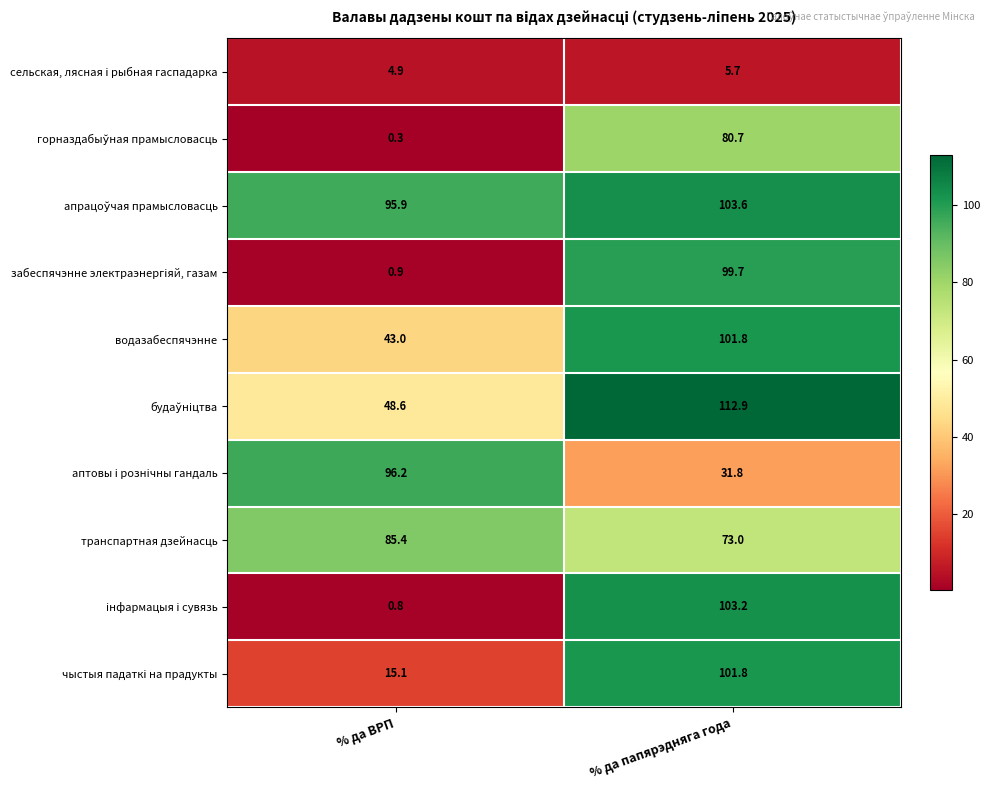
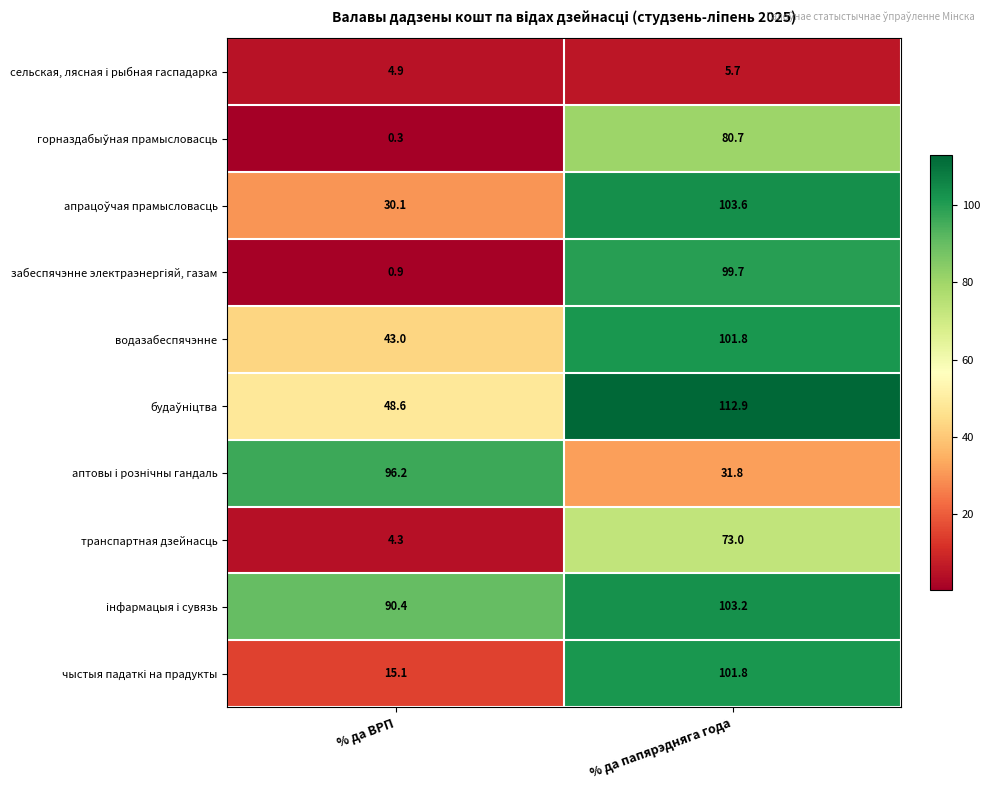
  {
    "сельская, лясная і рыбная гаспадарка": {
      "% да ВРП": 4.9,
      "% да папярэдняга года": 5.7
    },
    "горназдабыўная прамысловасць": {
      "% да ВРП": 0.3,
      "% да папярэдняга года": 80.7
    },
    "апрацоўчая прамысловасць": {
-     "% да ВРП": 95.9,
+     "% да ВРП": 30.1,
      "% да папярэдняга года": 103.6
    },
    "забеспячэнне электраэнергіяй, газам": {
      "% да ВРП": 0.9,
      "% да папярэдняга года": 99.7
    },
    "водазабеспячэнне": {
      "% да ВРП": 43.0,
      "% да папярэдняга года": 101.8
    },
    "будаўніцтва": {
      "% да ВРП": 48.6,
      "% да папярэдняга года": 112.9
    },
    "аптовы і рознiчны гандаль": {
      "% да ВРП": 96.2,
      "% да папярэдняга года": 31.8
    },
    "транспартная дзейнасць": {
-     "% да ВРП": 85.4,
+     "% да ВРП": 4.3,
      "% да папярэдняга года": 73.0
    },
    "iнфармацыя і сувязь": {
-     "% да ВРП": 0.8,
+     "% да ВРП": 90.4,
      "% да папярэдняга года": 103.2
    },
    "чыстыя падаткі на прадукты": {
      "% да ВРП": 15.1,
      "% да папярэдняга года": 101.8
    }
  }
